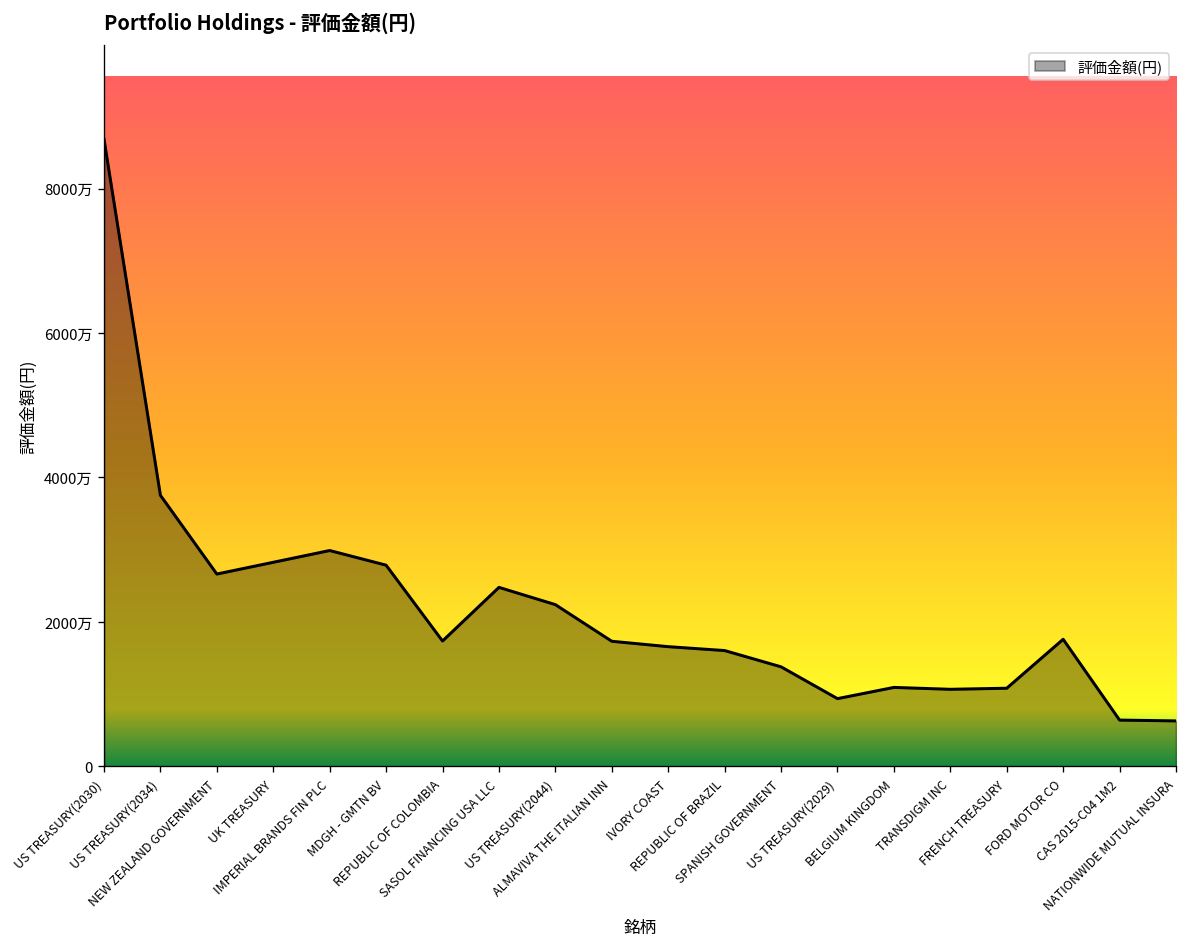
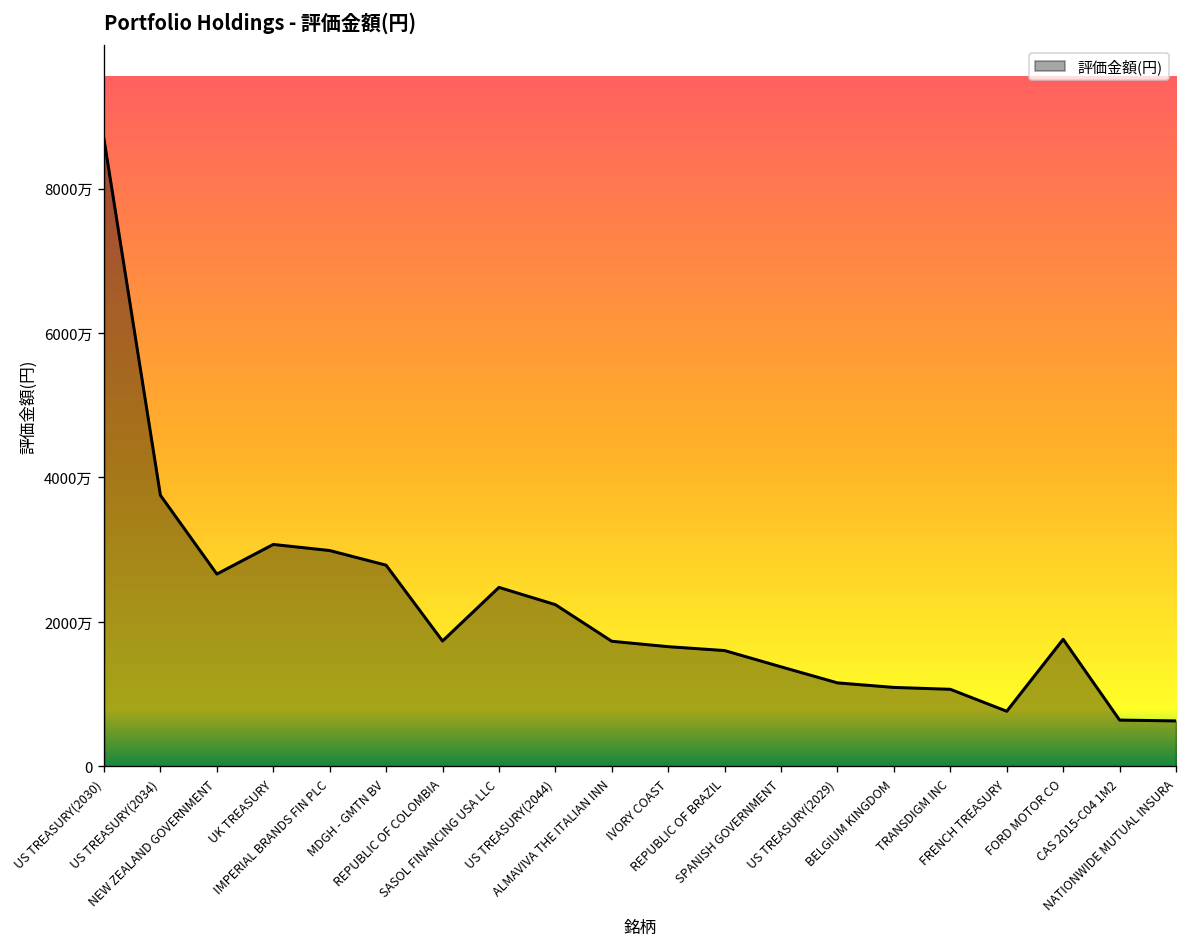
  {
    "US TREASURY(2030)": "8700万",
    "US TREASURY(2034)": "3800万",
    "NEW ZEALAND GOVERNMENT": "2700万",
-   "UK TREASURY": "2800万",
+   "UK TREASURY": "3100万",
    "IMPERIAL BRANDS FIN PLC": "3000万",
    "MDGH - GMTN BV": "2800万",
    "REPUBLIC OF COLOMBIA": "1700万",
    "SASOL FINANCING USA LLC": "2500万",
    "US TREASURY(2044)": "2200万",
    "ALMAVIVA THE ITALIAN INN": "1700万",
    "IVORY COAST": "1700万",
    "REPUBLIC OF BRAZIL": "1600万",
    "SPANISH GOVERNMENT": "1400万",
-   "US TREASURY(2029)": "900万",
+   "US TREASURY(2029)": "1200万",
    "BELGIUM KINGDOM": "1100万",
    "TRANSDIGM INC": "1100万",
-   "FRENCH TREASURY": "1100万",
+   "FRENCH TREASURY": "800万",
    "FORD MOTOR CO": "1800万",
    "CAS 2015-C04 1M2": "600万",
    "NATIONWIDE MUTUAL INSURA": "600万"
  }
